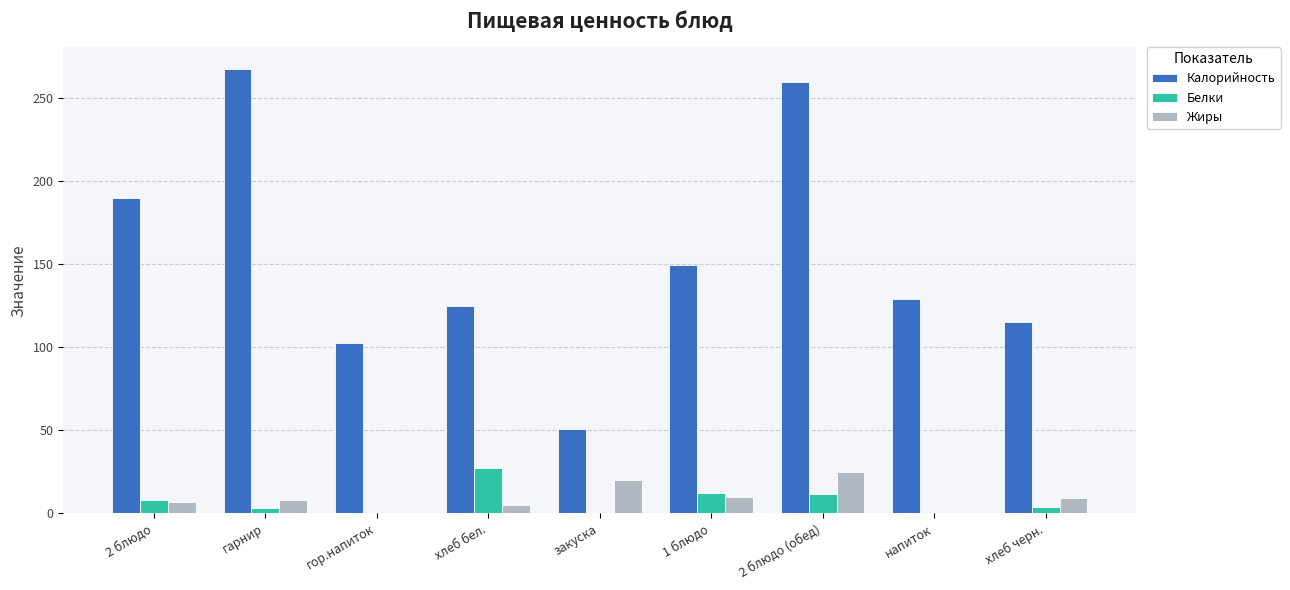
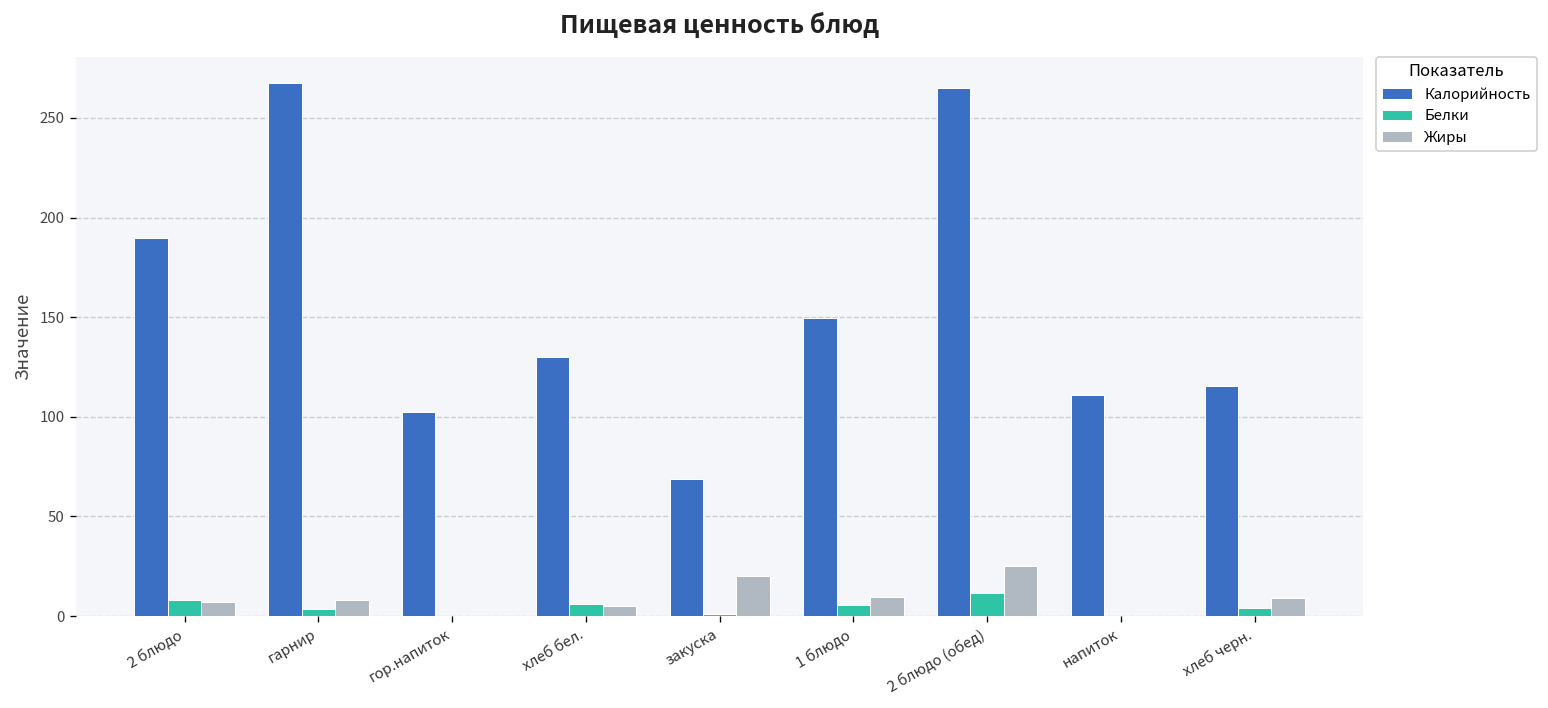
  {
    "Калорийность": {
      "2 блюдо": 190,
      "гарнир": 267,
      "гор.напиток": 103,
-     "хлеб бел.": 125,
-     "закуска": 51,
+     "хлеб бел.": 130,
+     "закуска": 69,
      "1 блюдо": 150,
-     "2 блюдо (обед)": 260,
-     "напиток": 129,
+     "2 блюдо (обед)": 265,
+     "напиток": 111,
      "хлеб черн.": 115
    },
    "Белки": {
      "2 блюдо": 8,
      "гарнир": 3,
-     "хлеб бел.": 27,
-     "1 блюдо": 12,
+     "хлеб бел.": 6,
+     "1 блюдо": 6,
      "2 блюдо (обед)": 12,
      "хлеб черн.": 4
    },
    "Жиры": {
      "2 блюдо": 7,
      "гарнир": 8,
      "гор.напиток": 0,
      "хлеб бел.": 5,
      "закуска": 20,
      "1 блюдо": 10,
      "2 блюдо (обед)": 25,
      "хлеб черн.": 9
    }
  }
